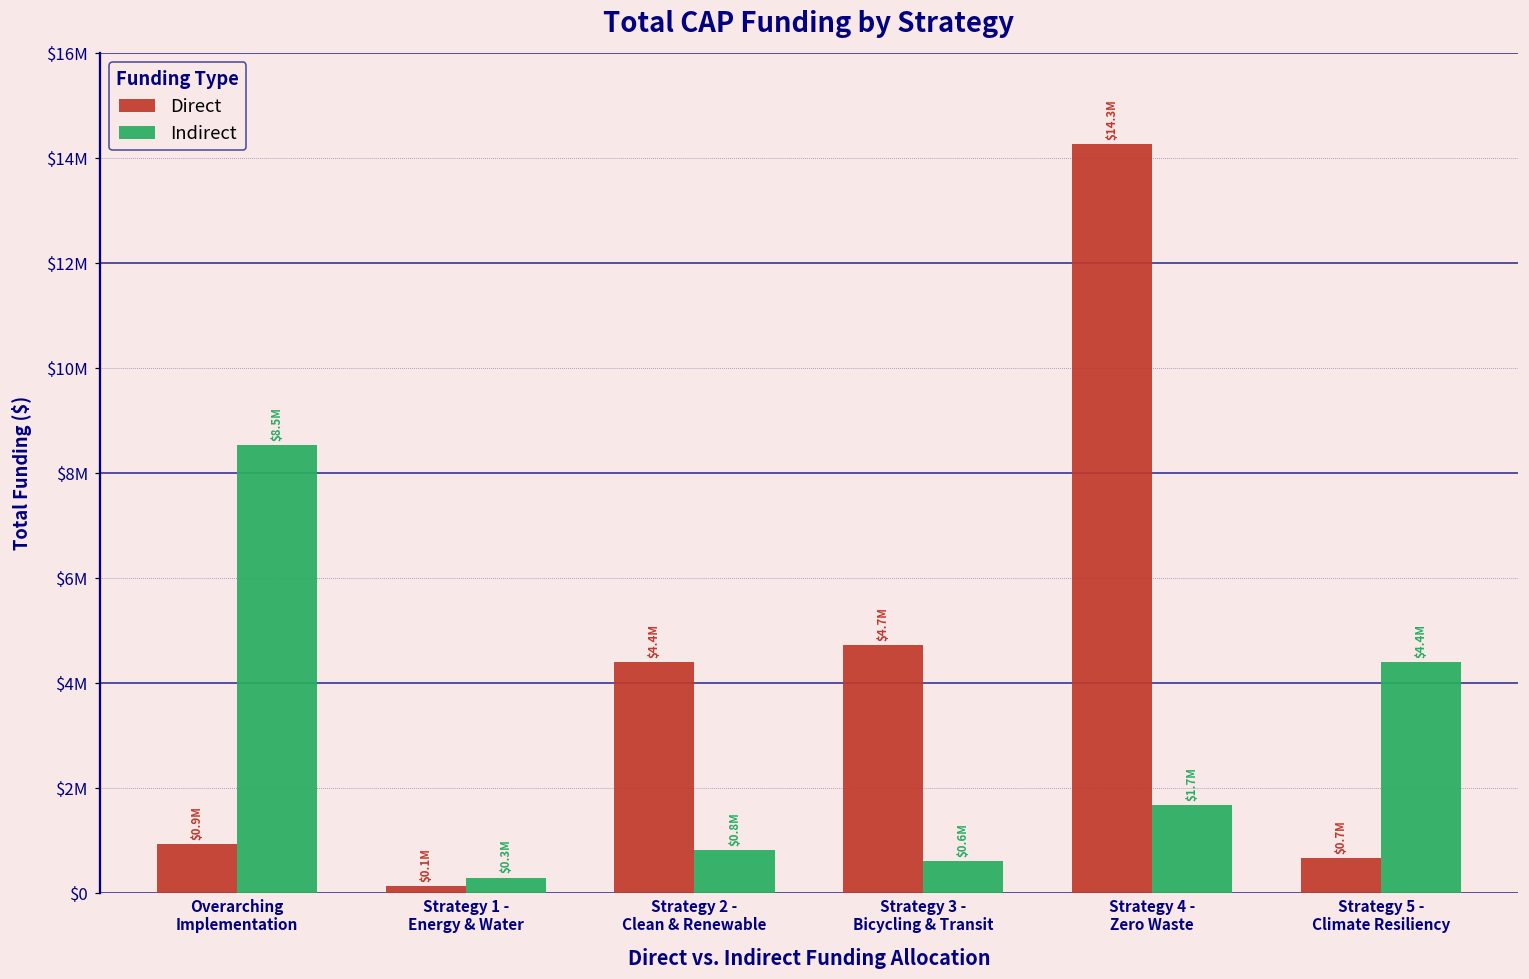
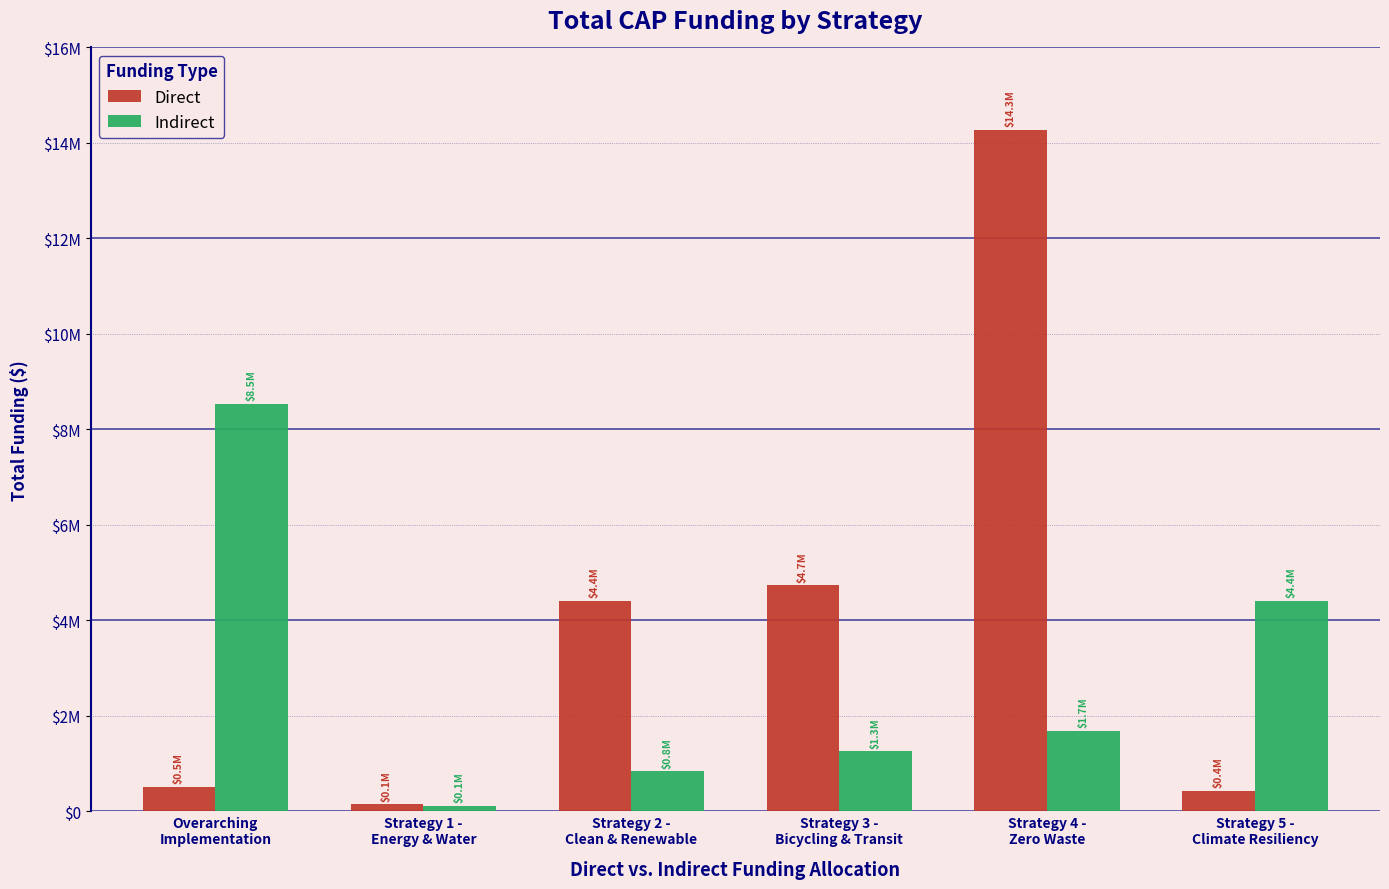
  {
    "Direct": {
-     "Overarching Implementation": "$0.9M",
+     "Overarching Implementation": "$0.5M",
      "Strategy 1 - Energy & Water": "$0.1M",
      "Strategy 2 - Clean & Renewable": "$4.4M",
      "Strategy 3 - Bicycling & Transit": "$4.7M",
      "Strategy 4 - Zero Waste": "$14.3M",
-     "Strategy 5 - Climate Resiliency": "$0.7M"
+     "Strategy 5 - Climate Resiliency": "$0.4M"
    },
    "Indirect": {
      "Overarching Implementation": "$8.5M",
-     "Strategy 1 - Energy & Water": "$0.3M",
+     "Strategy 1 - Energy & Water": "$0.1M",
      "Strategy 2 - Clean & Renewable": "$0.8M",
-     "Strategy 3 - Bicycling & Transit": "$0.6M",
+     "Strategy 3 - Bicycling & Transit": "$1.3M",
      "Strategy 4 - Zero Waste": "$1.7M",
      "Strategy 5 - Climate Resiliency": "$4.4M"
    }
  }
